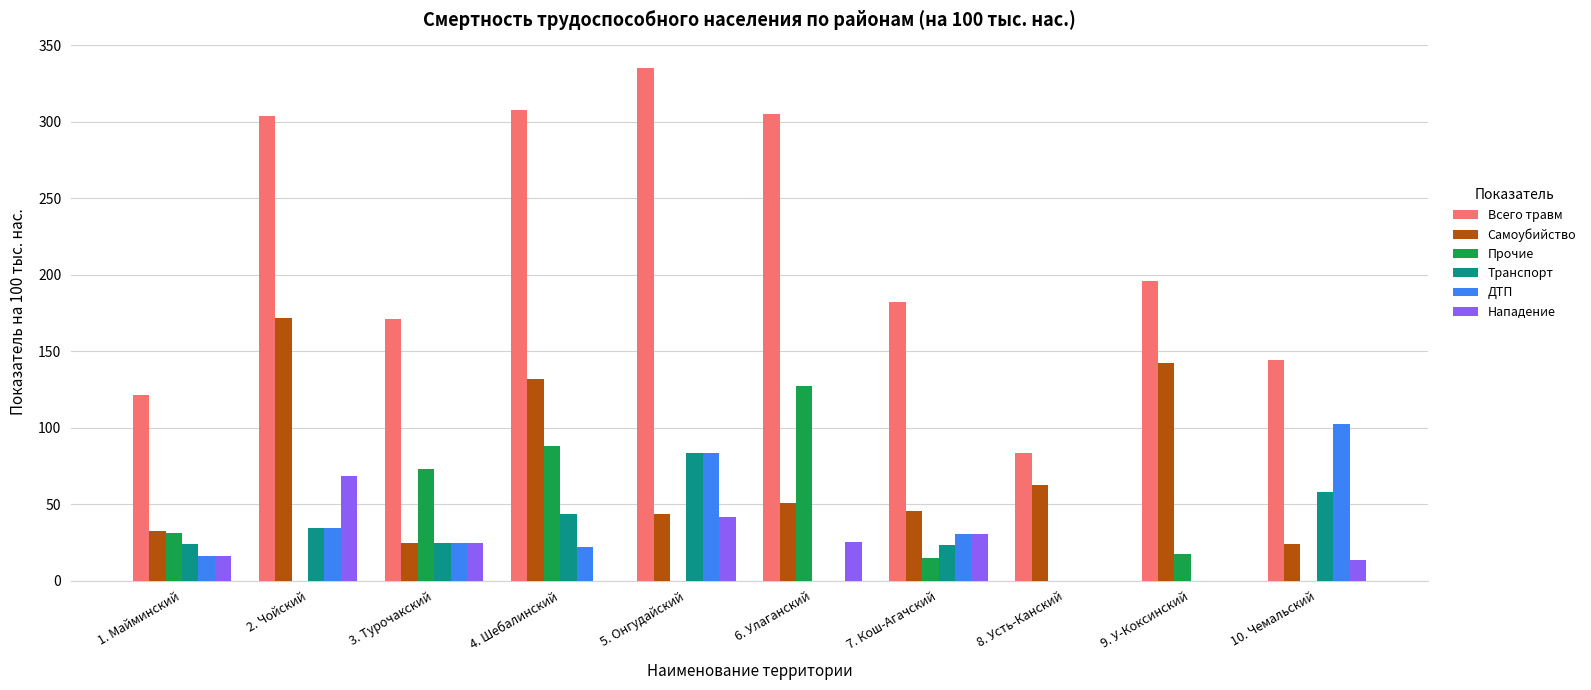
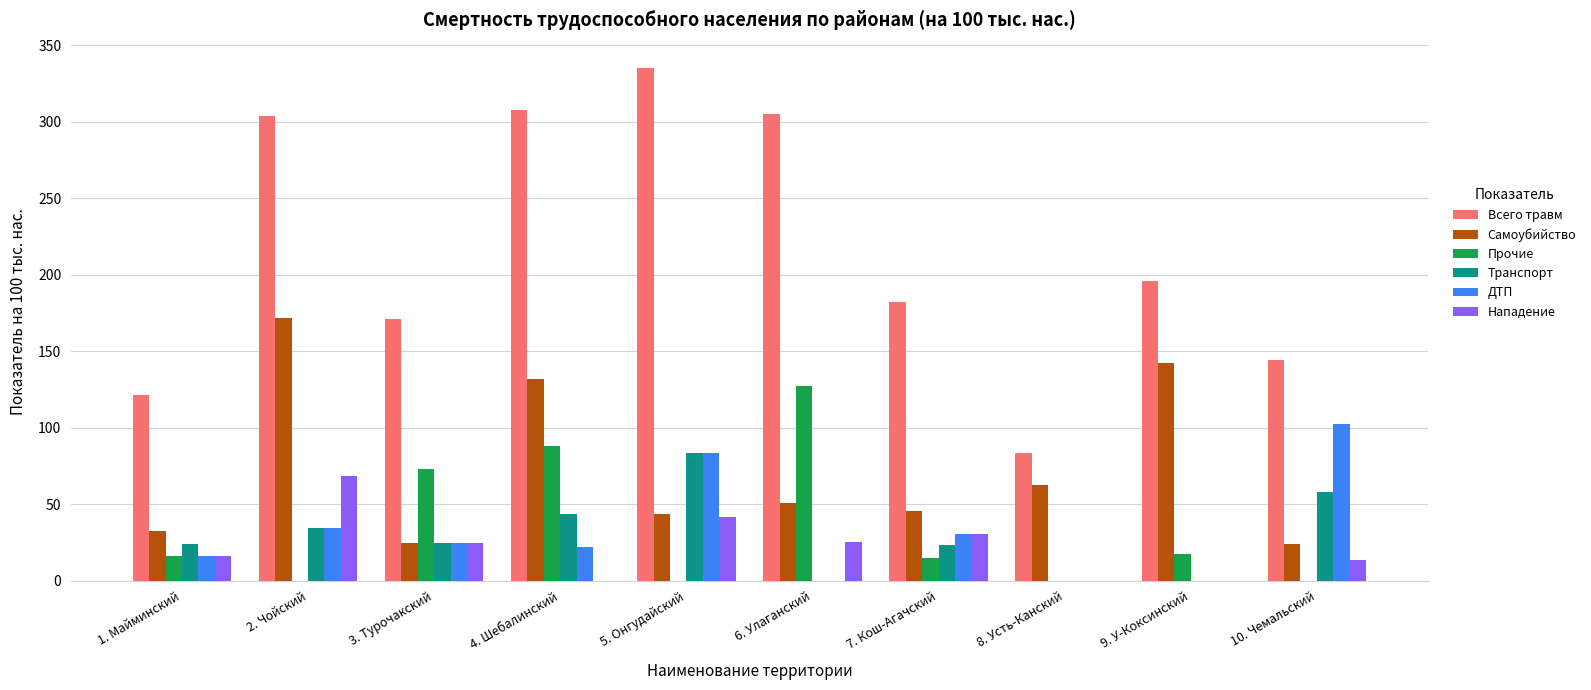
  {
    "Всего травм": {
      "1. Майминский": 121,
      "2. Чойский": 304,
      "3. Турочакский": 171,
      "4. Шебалинский": 308,
      "5. Онгудайский": 335,
      "6. Улаганский": 305,
      "7. Кош-Агачский": 182,
      "8. Усть-Канский": 83,
      "9. У-Коксинский": 196,
      "10. Чемальский": 144
    },
    "Самоубийство": {
      "1. Майминский": 32,
      "2. Чойский": 172,
      "3. Турочакский": 24,
      "4. Шебалинский": 132,
      "5. Онгудайский": 43,
      "6. Улаганский": 51,
      "7. Кош-Агачский": 46,
      "8. Усть-Канский": 62,
      "9. У-Коксинский": 142,
      "10. Чемальский": 24
    },
    "Прочие": {
-     "1. Майминский": 31,
+     "1. Майминский": 16,
      "2. Чойский": 0,
      "3. Турочакский": 73,
      "4. Шебалинский": 88,
      "5. Онгудайский": 0,
      "6. Улаганский": 127,
      "7. Кош-Агачский": 15,
      "8. Усть-Канский": 0,
      "9. У-Коксинский": 18,
      "10. Чемальский": 0
    },
    "Транспорт": {
      "1. Майминский": 24,
      "2. Чойский": 34,
      "3. Турочакский": 24,
      "4. Шебалинский": 44,
      "5. Онгудайский": 84,
      "6. Улаганский": 0,
      "7. Кош-Агачский": 23,
      "8. Усть-Канский": 0,
      "9. У-Коксинский": 0,
      "10. Чемальский": 58
    },
    "ДТП": {
      "1. Майминский": 16,
      "2. Чойский": 34,
      "3. Турочакский": 24,
      "4. Шебалинский": 22,
      "5. Онгудайский": 84,
      "6. Улаганский": 0,
      "7. Кош-Агачский": 30,
      "8. Усть-Канский": 0,
      "9. У-Коксинский": 0,
      "10. Чемальский": 102
    },
    "Нападение": {
      "1. Майминский": 16,
      "2. Чойский": 69,
      "3. Турочакский": 24,
      "4. Шебалинский": 0,
      "5. Онгудайский": 42,
      "6. Улаганский": 25,
      "7. Кош-Агачский": 30,
      "8. Усть-Канский": 0,
      "9. У-Коксинский": 0,
      "10. Чемальский": 13
    }
  }
